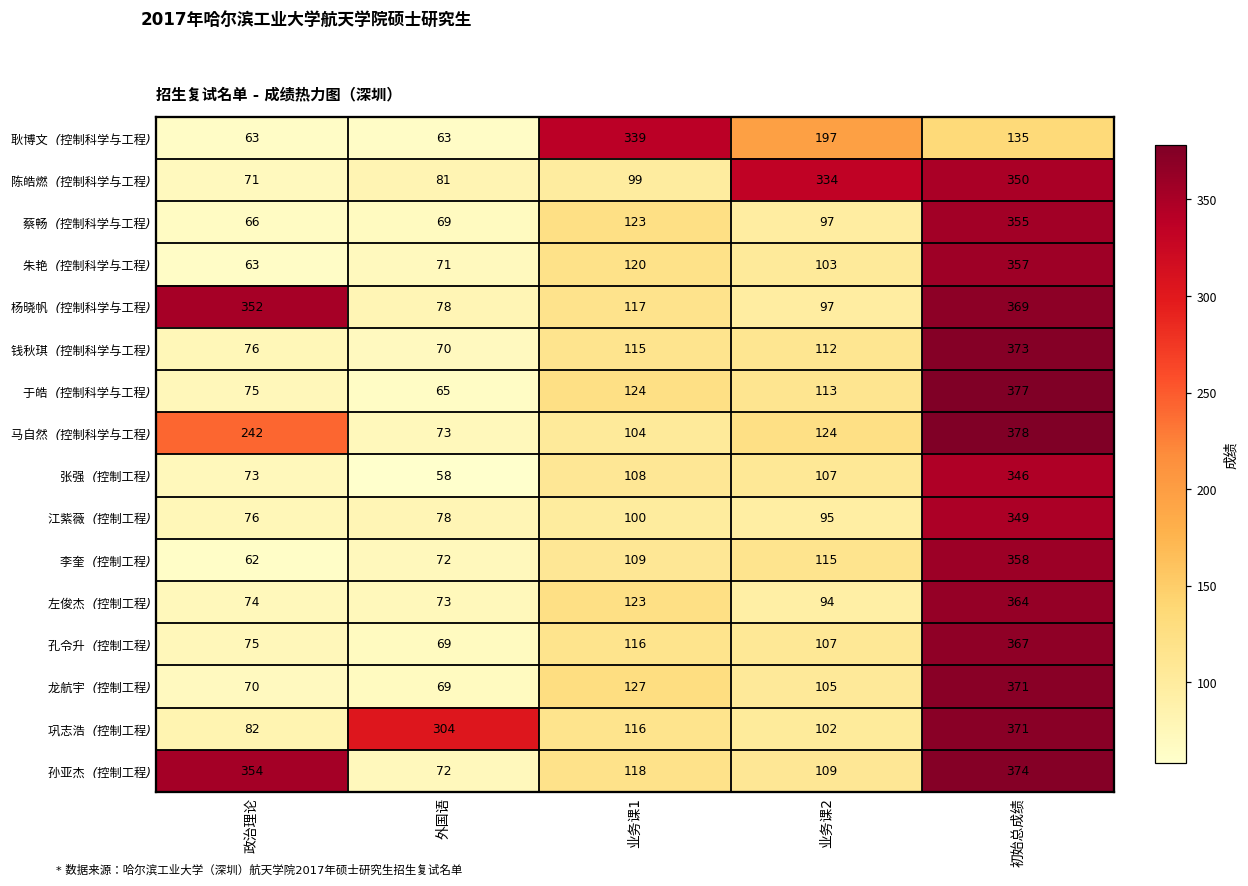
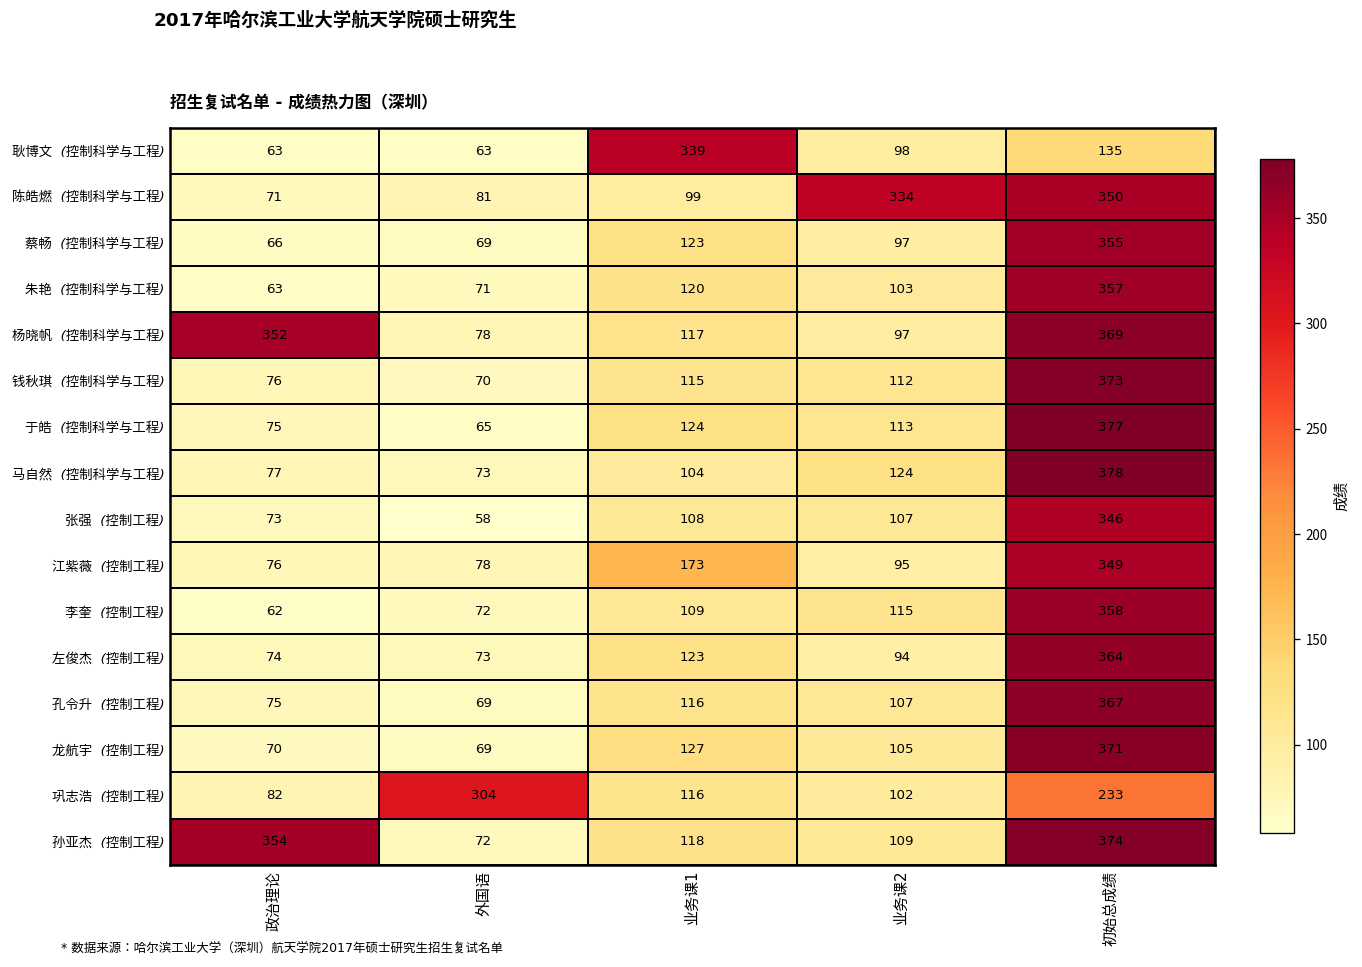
  {
    "耿博文 (控制科学与工程)": {
      "政治理论": 63,
      "外国语": 63,
      "业务课1": 339,
-     "业务课2": 197,
+     "业务课2": 98,
      "初始总成绩": 135
    },
    "陈皓燃 (控制科学与工程)": {
      "政治理论": 71,
      "外国语": 81,
      "业务课1": 99,
      "业务课2": 334,
      "初始总成绩": 350
    },
    "蔡畅 (控制科学与工程)": {
      "政治理论": 66,
      "外国语": 69,
      "业务课1": 123,
      "业务课2": 97,
      "初始总成绩": 355
    },
    "朱艳 (控制科学与工程)": {
      "政治理论": 63,
      "外国语": 71,
      "业务课1": 120,
      "业务课2": 103,
      "初始总成绩": 357
    },
    "杨晓帆 (控制科学与工程)": {
      "政治理论": 352,
      "外国语": 78,
      "业务课1": 117,
      "业务课2": 97,
      "初始总成绩": 369
    },
    "钱秋琪 (控制科学与工程)": {
      "政治理论": 76,
      "外国语": 70,
      "业务课1": 115,
      "业务课2": 112,
      "初始总成绩": 373
    },
    "于皓 (控制科学与工程)": {
      "政治理论": 75,
      "外国语": 65,
      "业务课1": 124,
      "业务课2": 113,
      "初始总成绩": 377
    },
    "马自然 (控制科学与工程)": {
-     "政治理论": 242,
+     "政治理论": 77,
      "外国语": 73,
      "业务课1": 104,
      "业务课2": 124,
      "初始总成绩": 378
    },
    "张强 (控制工程)": {
      "政治理论": 73,
      "外国语": 58,
      "业务课1": 108,
      "业务课2": 107,
      "初始总成绩": 346
    },
    "江紫薇 (控制工程)": {
      "政治理论": 76,
      "外国语": 78,
-     "业务课1": 100,
+     "业务课1": 173,
      "业务课2": 95,
      "初始总成绩": 349
    },
    "李奎 (控制工程)": {
      "政治理论": 62,
      "外国语": 72,
      "业务课1": 109,
      "业务课2": 115,
      "初始总成绩": 358
    },
    "左俊杰 (控制工程)": {
      "政治理论": 74,
      "外国语": 73,
      "业务课1": 123,
      "业务课2": 94,
      "初始总成绩": 364
    },
    "孔令升 (控制工程)": {
      "政治理论": 75,
      "外国语": 69,
      "业务课1": 116,
      "业务课2": 107,
      "初始总成绩": 367
    },
    "龙航宇 (控制工程)": {
      "政治理论": 70,
      "外国语": 69,
      "业务课1": 127,
      "业务课2": 105,
      "初始总成绩": 371
    },
    "巩志浩 (控制工程)": {
      "政治理论": 82,
      "外国语": 304,
      "业务课1": 116,
      "业务课2": 102,
-     "初始总成绩": 371
+     "初始总成绩": 233
    },
    "孙亚杰 (控制工程)": {
      "政治理论": 354,
      "外国语": 72,
      "业务课1": 118,
      "业务课2": 109,
      "初始总成绩": 374
    }
  }
